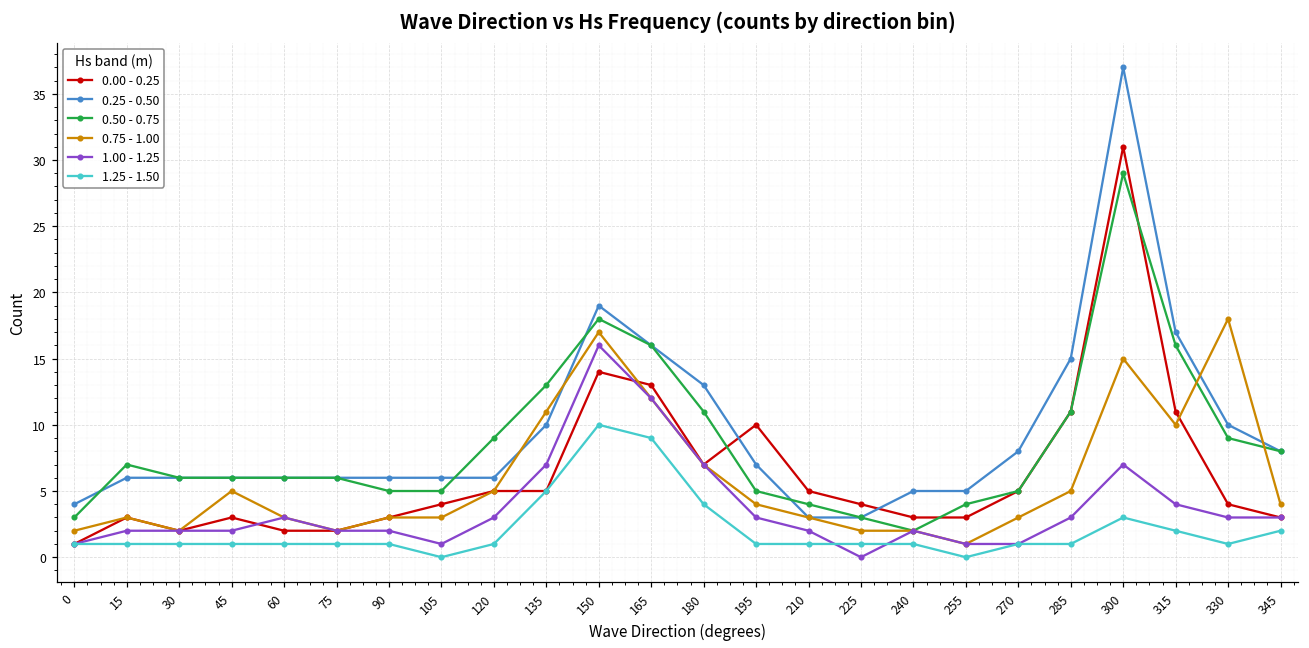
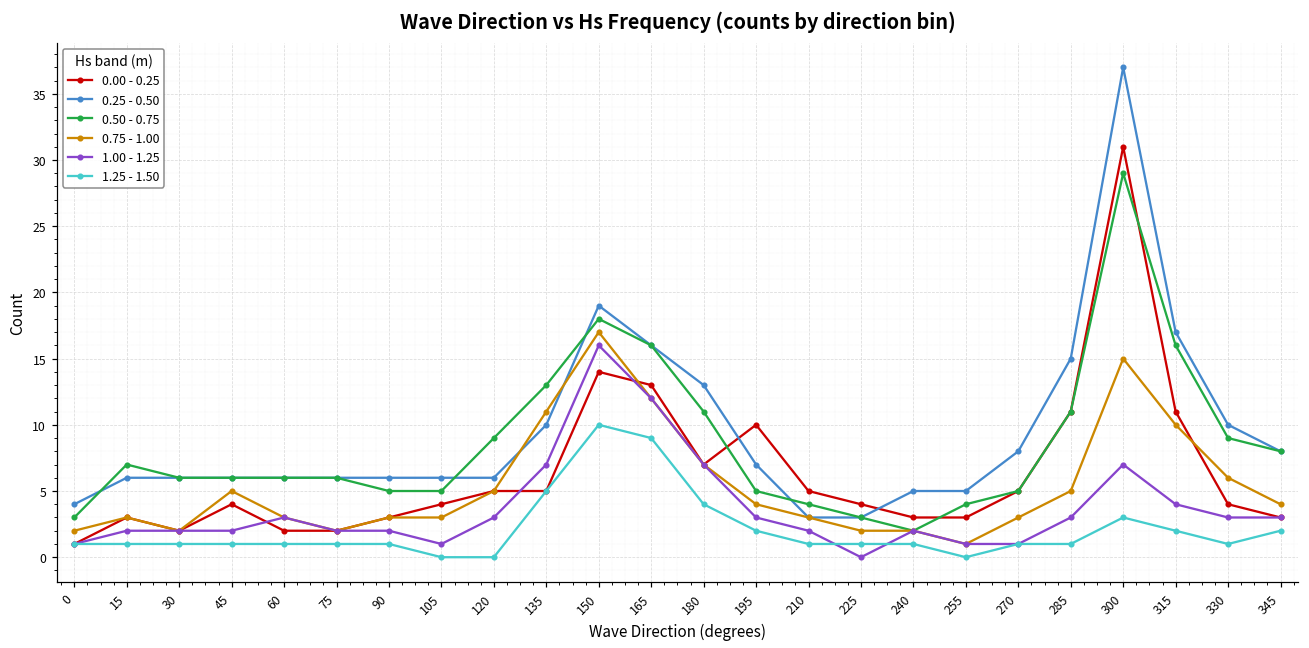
  {
    "0.00 - 0.25": {
-     "45": 3,
+     "45": 4,
      "60": 2,
      "105": 4,
      "150": 14,
      "165": 13,
      "195": 10,
      "210": 5,
      "225": 4,
      "240": 3,
      "255": 3,
      "300": 31,
      "315": 11,
      "330": 4
    },
    "0.25 - 0.50": {
      "0": 4,
      "15": 6,
      "90": 6,
      "105": 6,
      "120": 6,
      "135": 10,
      "150": 19,
      "180": 13,
      "195": 7,
      "240": 5,
      "255": 5,
      "270": 8,
      "285": 15,
      "300": 37,
      "315": 17,
      "330": 10
    },
    "0.50 - 0.75": {
      "0": 3,
      "15": 7,
      "90": 5,
      "105": 5,
      "120": 9,
      "135": 13,
      "150": 18,
      "180": 11,
      "195": 5,
      "210": 4,
      "255": 4,
      "300": 29,
      "315": 16,
      "330": 9
    },
    "0.75 - 1.00": {
      "0": 2,
      "45": 5,
      "105": 3,
      "135": 11,
      "150": 17,
      "195": 4,
      "225": 2,
      "270": 3,
      "285": 5,
      "300": 15,
      "315": 10,
-     "330": 18,
+     "330": 6,
      "345": 4
    },
    "1.00 - 1.25": {
      "15": 2,
      "45": 2,
      "90": 2,
      "105": 1,
      "120": 3,
      "135": 7,
      "150": 16,
      "195": 3,
      "210": 2,
      "225": 0,
      "285": 3,
      "300": 7,
      "315": 4,
      "330": 3
    },
    "1.25 - 1.50": {
      "15": 1,
      "30": 1,
      "45": 1,
      "60": 1,
      "75": 1,
      "90": 1,
      "105": 0,
-     "120": 1,
+     "120": 0,
      "150": 10,
      "165": 9,
      "180": 4,
-     "195": 1,
+     "195": 2,
      "210": 1,
      "225": 1,
      "240": 1,
      "255": 0,
      "285": 1,
      "300": 3,
      "315": 2,
      "330": 1,
      "345": 2
    }
  }
